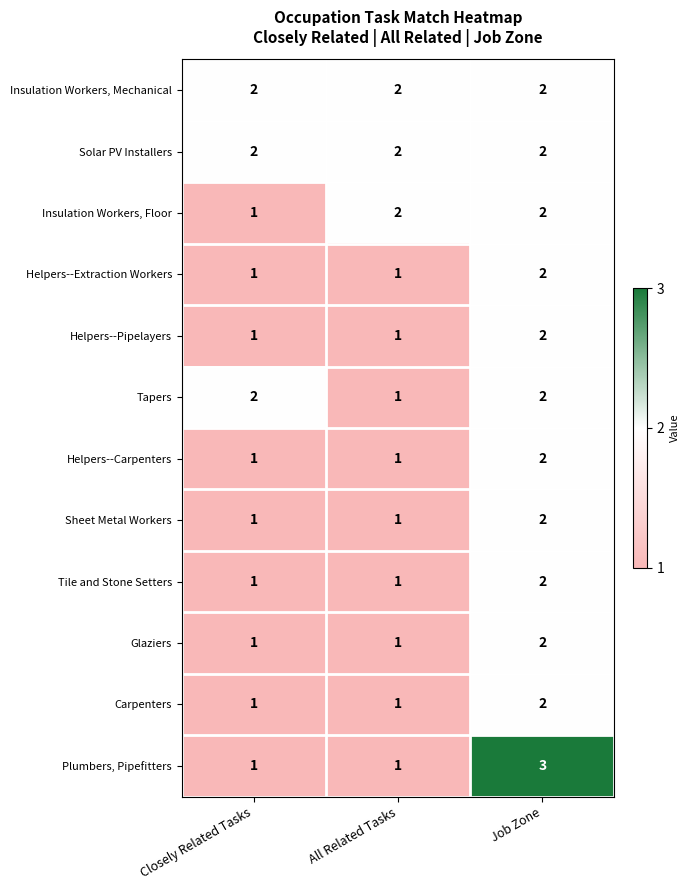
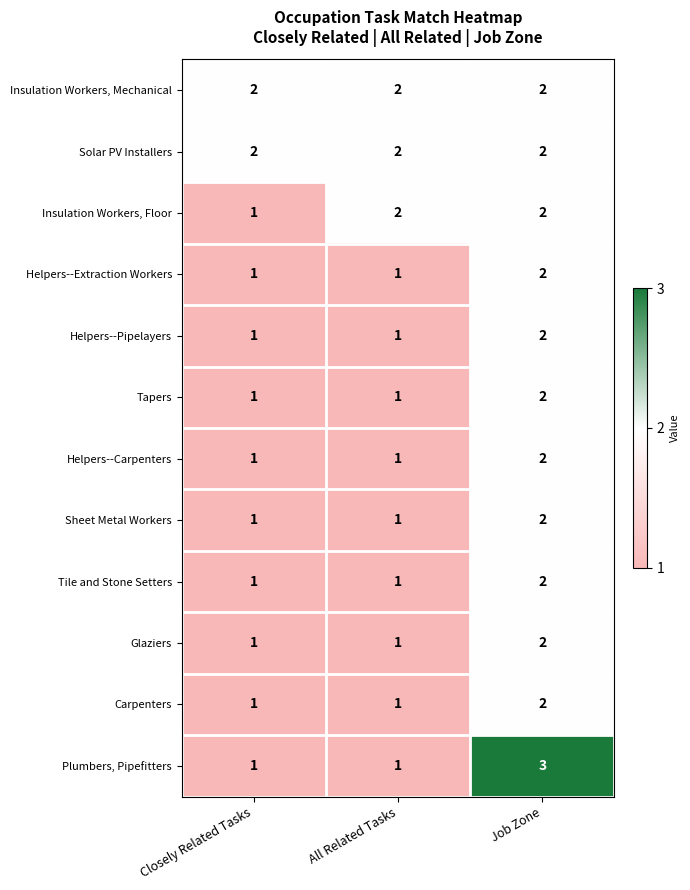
  {
    "Insulation Workers, Mechanical": {
      "Closely Related Tasks": 2,
      "All Related Tasks": 2,
      "Job Zone": 2
    },
    "Solar PV Installers": {
      "Closely Related Tasks": 2,
      "All Related Tasks": 2,
      "Job Zone": 2
    },
    "Insulation Workers, Floor": {
      "Closely Related Tasks": 1,
      "All Related Tasks": 2,
      "Job Zone": 2
    },
    "Helpers--Extraction Workers": {
      "Closely Related Tasks": 1,
      "All Related Tasks": 1,
      "Job Zone": 2
    },
    "Helpers--Pipelayers": {
      "Closely Related Tasks": 1,
      "All Related Tasks": 1,
      "Job Zone": 2
    },
    "Tapers": {
-     "Closely Related Tasks": 2,
+     "Closely Related Tasks": 1,
      "All Related Tasks": 1,
      "Job Zone": 2
    },
    "Helpers--Carpenters": {
      "Closely Related Tasks": 1,
      "All Related Tasks": 1,
      "Job Zone": 2
    },
    "Sheet Metal Workers": {
      "Closely Related Tasks": 1,
      "All Related Tasks": 1,
      "Job Zone": 2
    },
    "Tile and Stone Setters": {
      "Closely Related Tasks": 1,
      "All Related Tasks": 1,
      "Job Zone": 2
    },
    "Glaziers": {
      "Closely Related Tasks": 1,
      "All Related Tasks": 1,
      "Job Zone": 2
    },
    "Carpenters": {
      "Closely Related Tasks": 1,
      "All Related Tasks": 1,
      "Job Zone": 2
    },
    "Plumbers, Pipefitters": {
      "Closely Related Tasks": 1,
      "All Related Tasks": 1,
      "Job Zone": 3
    }
  }
